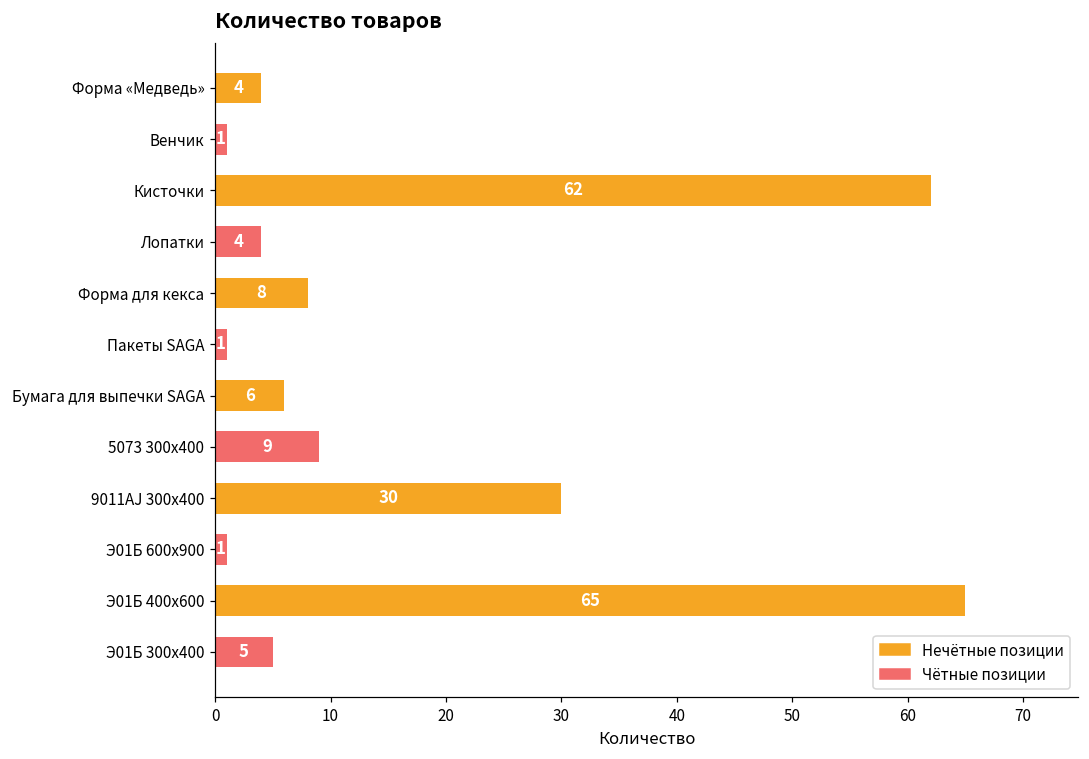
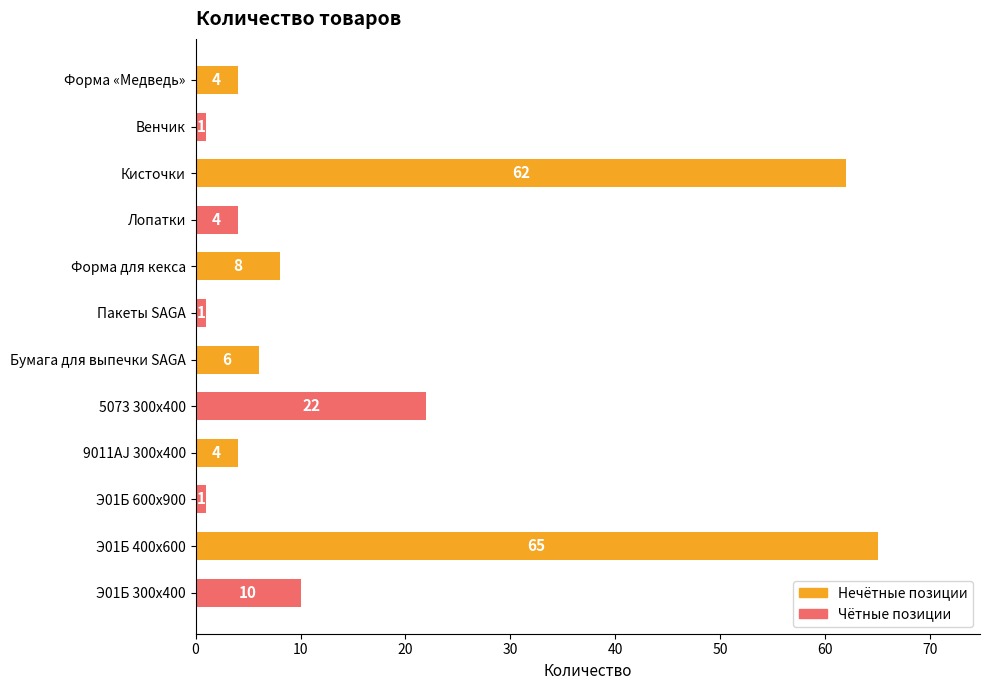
  {
    "Форма «Медведь»": 4,
    "Венчик": 1,
    "Кисточки": 62,
    "Лопатки": 4,
    "Форма для кекса": 8,
    "Пакеты SAGA": 1,
    "Бумага для выпечки SAGA": 6,
-   "5073 300х400": 9,
-   "9011AJ 300х400": 30,
+   "5073 300х400": 22,
+   "9011AJ 300х400": 4,
    "Э01Б 600х900": 1,
    "Э01Б 400х600": 65,
-   "Э01Б 300х400": 5
+   "Э01Б 300х400": 10
  }
